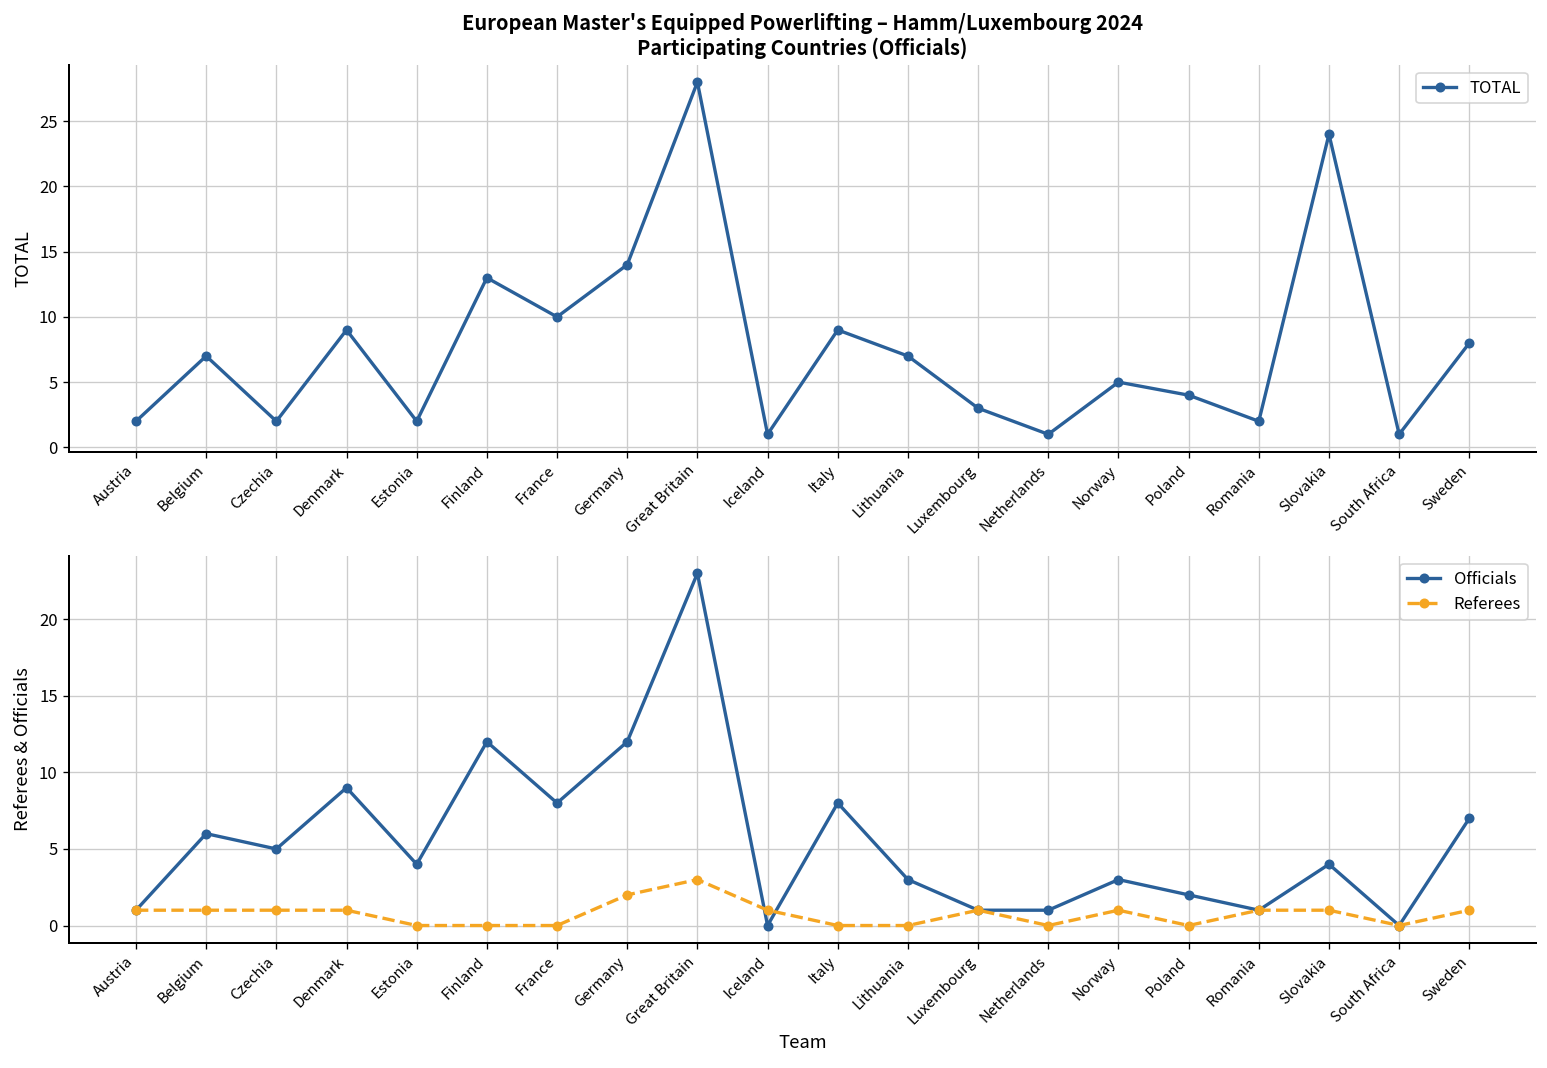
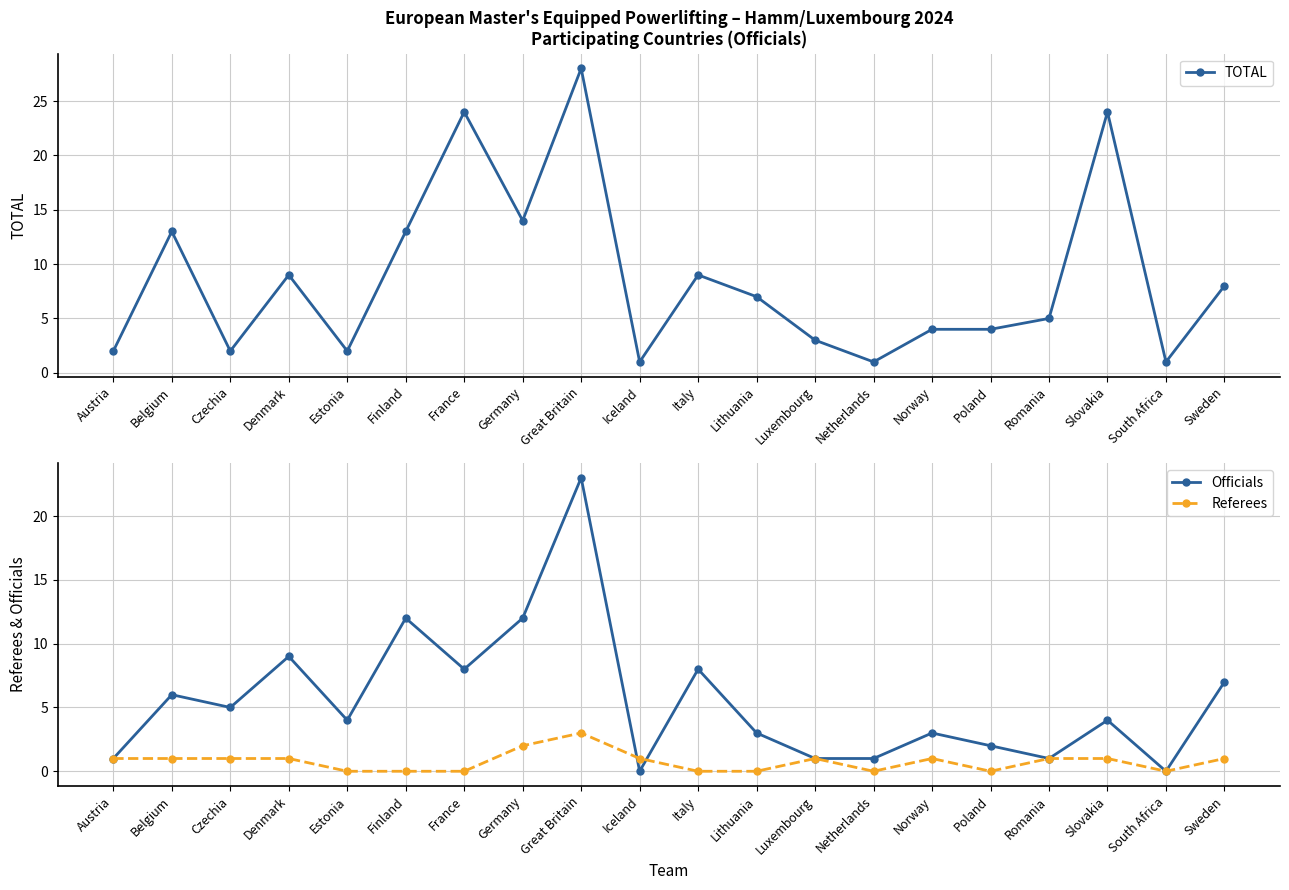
  {
    "European Master's Equipped Powerlifting – Hamm/Luxembourg 2024 Participating Countries (Officials)": {
      "Austria": 2,
-     "Belgium": 7,
+     "Belgium": 13,
      "Czechia": 2,
      "Denmark": 9,
      "Estonia": 2,
      "Finland": 13,
-     "France": 10,
+     "France": 24,
      "Germany": 14,
      "Great Britain": 28,
      "Iceland": 1,
      "Italy": 9,
      "Lithuania": 7,
      "Luxembourg": 3,
      "Netherlands": 1,
-     "Norway": 5,
+     "Norway": 4,
      "Poland": 4,
-     "Romania": 2,
+     "Romania": 5,
      "Slovakia": 24,
      "South Africa": 1,
      "Sweden": 8
    }
  }
